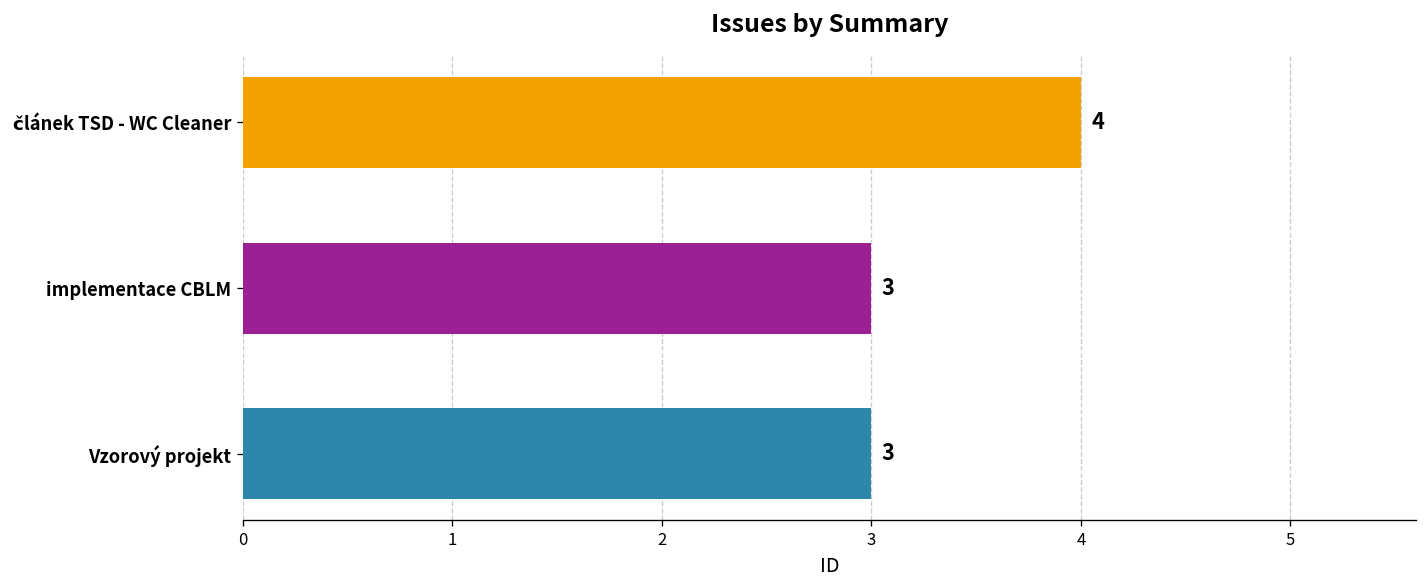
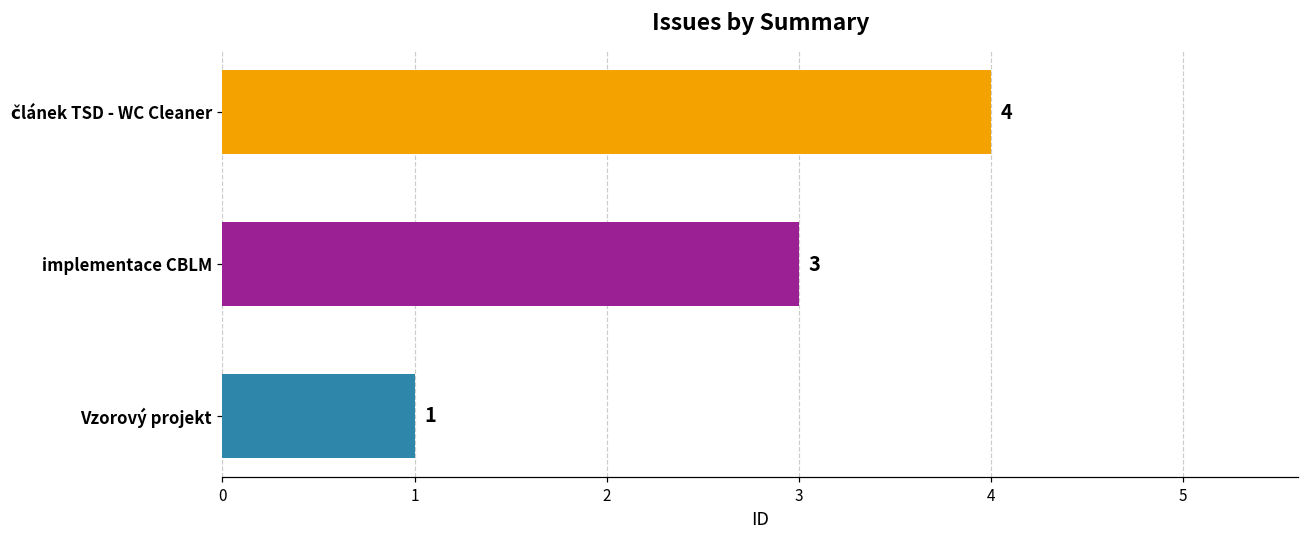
  {
    "článek TSD - WC Cleaner": 4,
    "implementace CBLM": 3,
-   "Vzorový projekt": 3
+   "Vzorový projekt": 1
  }
